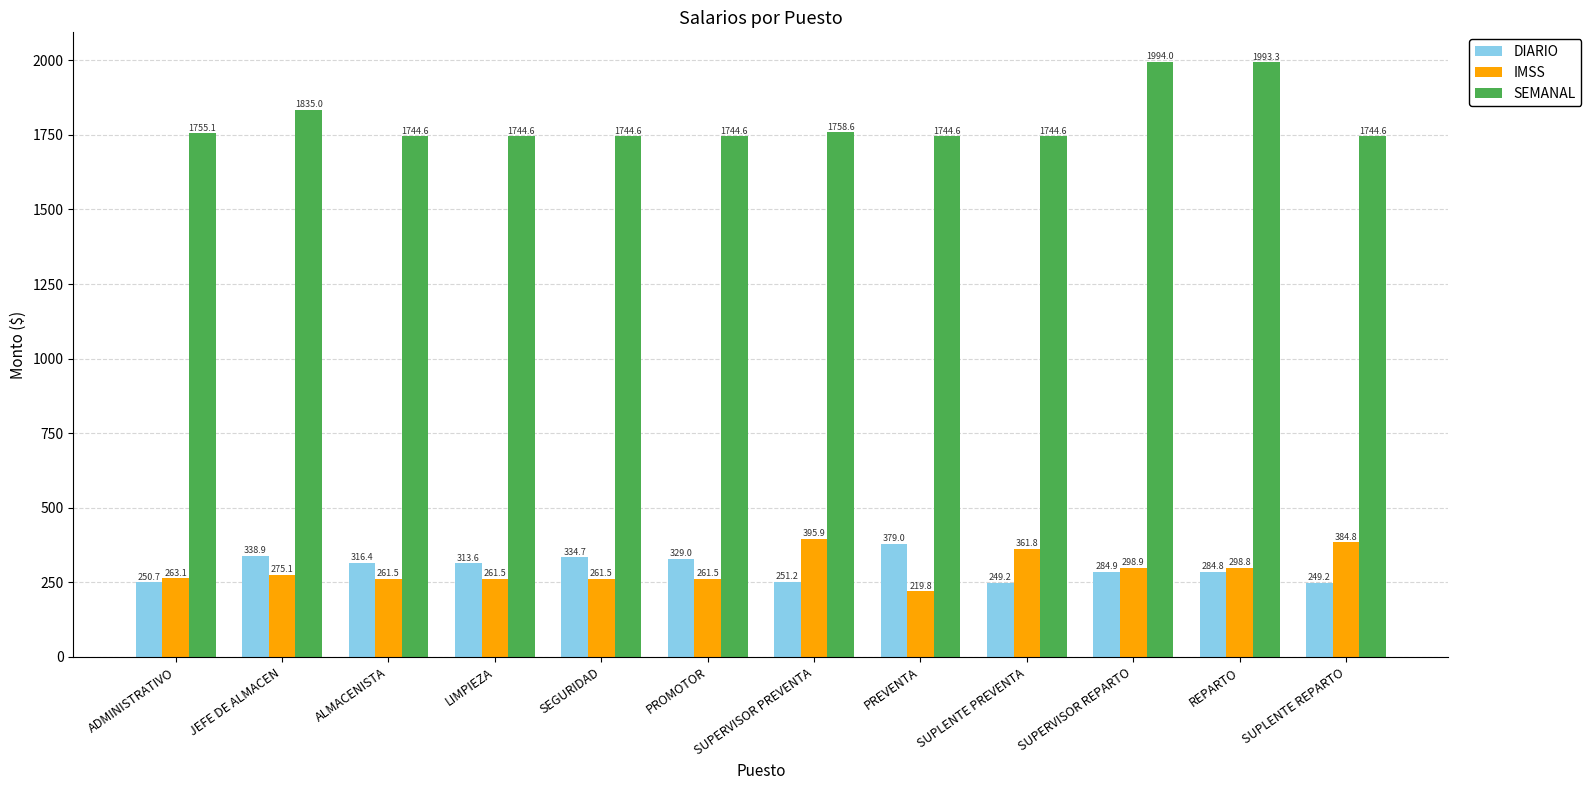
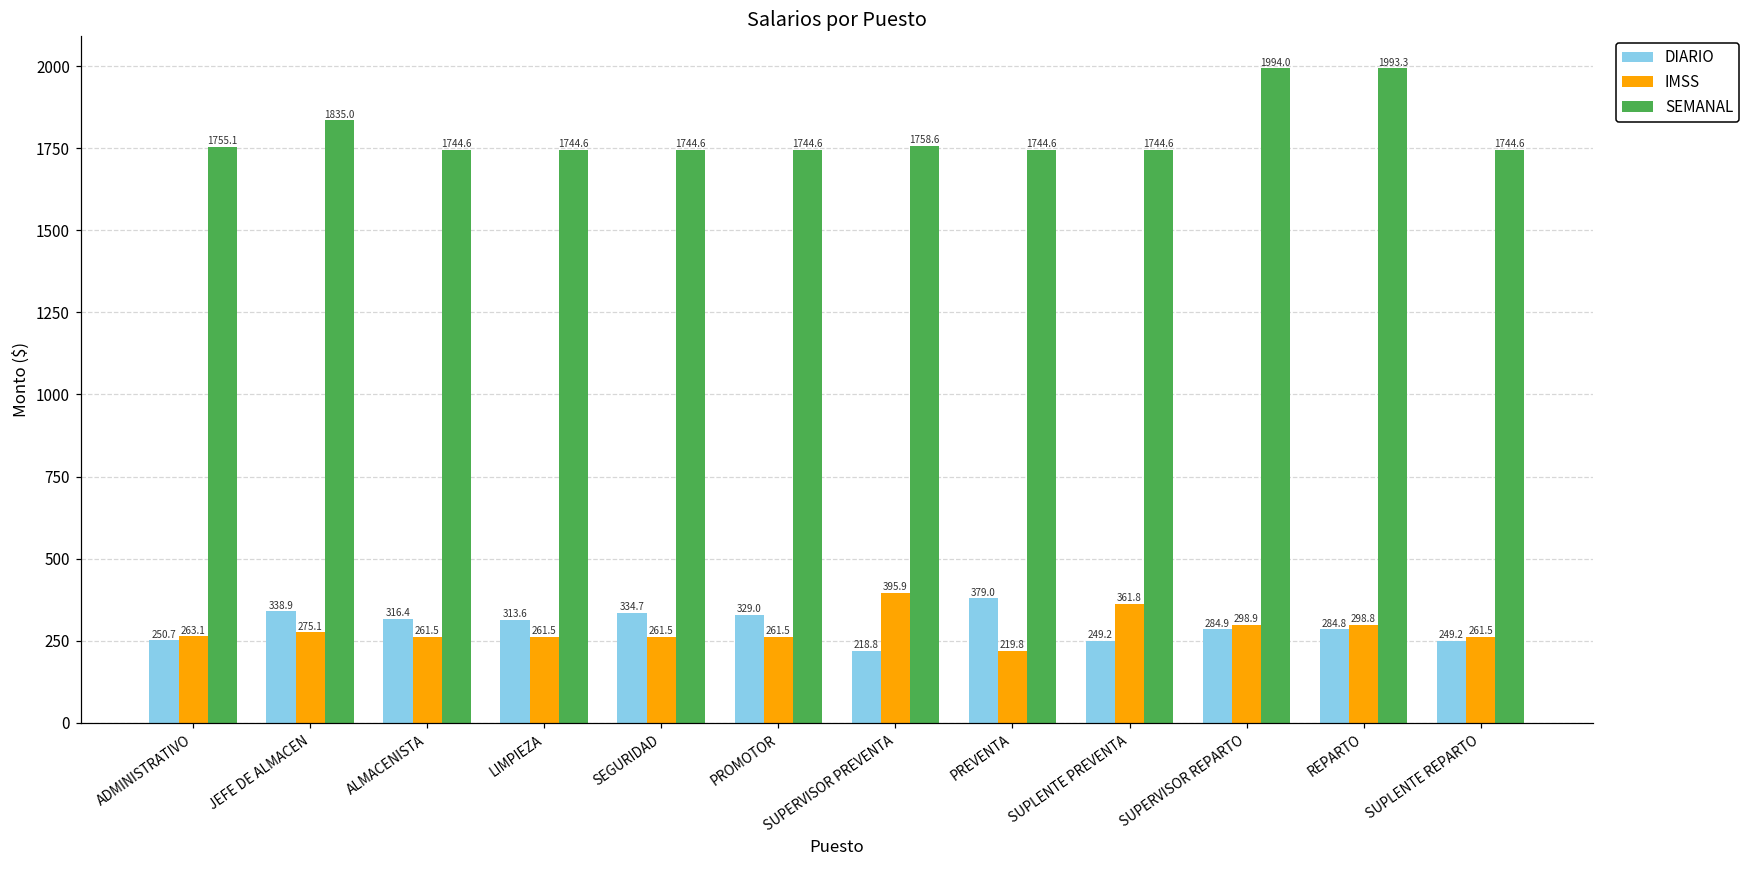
  {
    "DIARIO": {
      "ADMINISTRATIVO": 250.7,
      "JEFE DE ALMACEN": 338.9,
      "ALMACENISTA": 316.4,
      "LIMPIEZA": 313.6,
      "SEGURIDAD": 334.7,
      "PROMOTOR": 329.0,
-     "SUPERVISOR PREVENTA": 251.2,
+     "SUPERVISOR PREVENTA": 218.8,
      "PREVENTA": 379.0,
      "SUPLENTE PREVENTA": 249.2,
      "SUPERVISOR REPARTO": 284.9,
      "REPARTO": 284.8,
      "SUPLENTE REPARTO": 249.2
    },
    "IMSS": {
      "ADMINISTRATIVO": 263.1,
      "JEFE DE ALMACEN": 275.1,
      "ALMACENISTA": 261.5,
      "LIMPIEZA": 261.5,
      "SEGURIDAD": 261.5,
      "PROMOTOR": 261.5,
      "SUPERVISOR PREVENTA": 395.9,
      "PREVENTA": 219.8,
      "SUPLENTE PREVENTA": 361.8,
      "SUPERVISOR REPARTO": 298.9,
      "REPARTO": 298.8,
-     "SUPLENTE REPARTO": 384.8
+     "SUPLENTE REPARTO": 261.5
    },
    "SEMANAL": {
      "ADMINISTRATIVO": 1755.1,
      "JEFE DE ALMACEN": 1835.0,
      "ALMACENISTA": 1744.6,
      "LIMPIEZA": 1744.6,
      "SEGURIDAD": 1744.6,
      "PROMOTOR": 1744.6,
      "SUPERVISOR PREVENTA": 1758.6,
      "PREVENTA": 1744.6,
      "SUPLENTE PREVENTA": 1744.6,
      "SUPERVISOR REPARTO": 1994.0,
      "REPARTO": 1993.3,
      "SUPLENTE REPARTO": 1744.6
    }
  }
